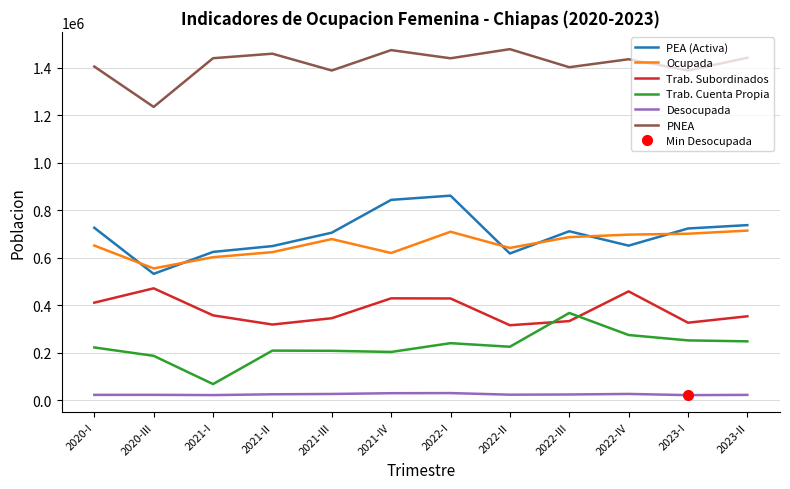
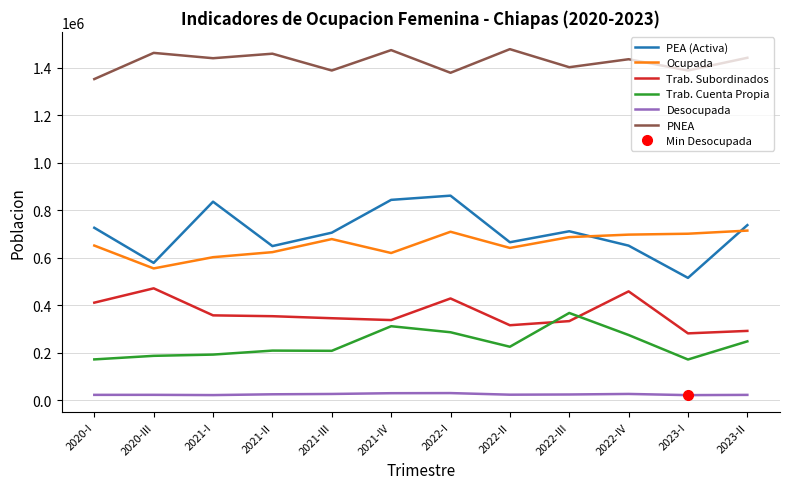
  {
    "PEA (Activa)": {
      "2020-I": 730000,
-     "2020-III": 530000,
-     "2021-I": 620000,
+     "2020-III": 580000,
+     "2021-I": 840000,
      "2021-II": 650000,
      "2021-III": 710000,
      "2021-IV": 840000,
      "2022-I": 860000,
-     "2022-II": 620000,
+     "2022-II": 670000,
      "2022-III": 710000,
      "2022-IV": 650000,
-     "2023-I": 720000,
+     "2023-I": 520000,
      "2023-II": 740000
    },
    "Ocupada": {
      "2020-I": 650000,
      "2020-III": 560000,
      "2021-I": 600000,
      "2021-II": 620000,
      "2021-III": 680000,
      "2021-IV": 620000,
      "2022-I": 710000,
      "2022-II": 640000,
      "2022-III": 690000,
      "2022-IV": 700000,
      "2023-I": 700000,
      "2023-II": 710000
    },
    "Trab. Subordinados": {
      "2020-I": 410000,
      "2020-III": 470000,
      "2021-I": 360000,
-     "2021-II": 320000,
+     "2021-II": 350000,
      "2021-III": 350000,
-     "2021-IV": 430000,
+     "2021-IV": 340000,
      "2022-I": 430000,
      "2022-II": 320000,
      "2022-III": 330000,
      "2022-IV": 460000,
-     "2023-I": 330000,
-     "2023-II": 350000
+     "2023-I": 280000,
+     "2023-II": 290000
    },
    "Trab. Cuenta Propia": {
-     "2020-I": 220000,
+     "2020-I": 170000,
      "2020-III": 190000,
-     "2021-I": 70000,
+     "2021-I": 190000,
      "2021-II": 210000,
      "2021-III": 210000,
-     "2021-IV": 200000,
-     "2022-I": 240000,
+     "2021-IV": 310000,
+     "2022-I": 290000,
      "2022-II": 230000,
      "2022-III": 370000,
      "2022-IV": 280000,
-     "2023-I": 250000,
+     "2023-I": 170000,
      "2023-II": 250000
    },
    "Desocupada": {
      "2020-I": 20000,
      "2020-III": 20000,
      "2021-I": 20000,
      "2021-II": 30000,
      "2021-III": 30000,
      "2021-IV": 30000,
      "2022-I": 30000,
      "2022-II": 20000,
      "2022-III": 20000,
      "2022-IV": 30000,
      "2023-II": 20000
    },
    "PNEA": {
-     "2020-I": 1400000,
-     "2020-III": 1230000,
+     "2020-I": 1350000,
+     "2020-III": 1460000,
      "2021-I": 1440000,
      "2021-II": 1460000,
      "2021-III": 1390000,
      "2021-IV": 1470000,
-     "2022-I": 1440000,
+     "2022-I": 1380000,
      "2022-II": 1480000,
      "2022-III": 1400000,
      "2022-IV": 1440000
    }
  }
